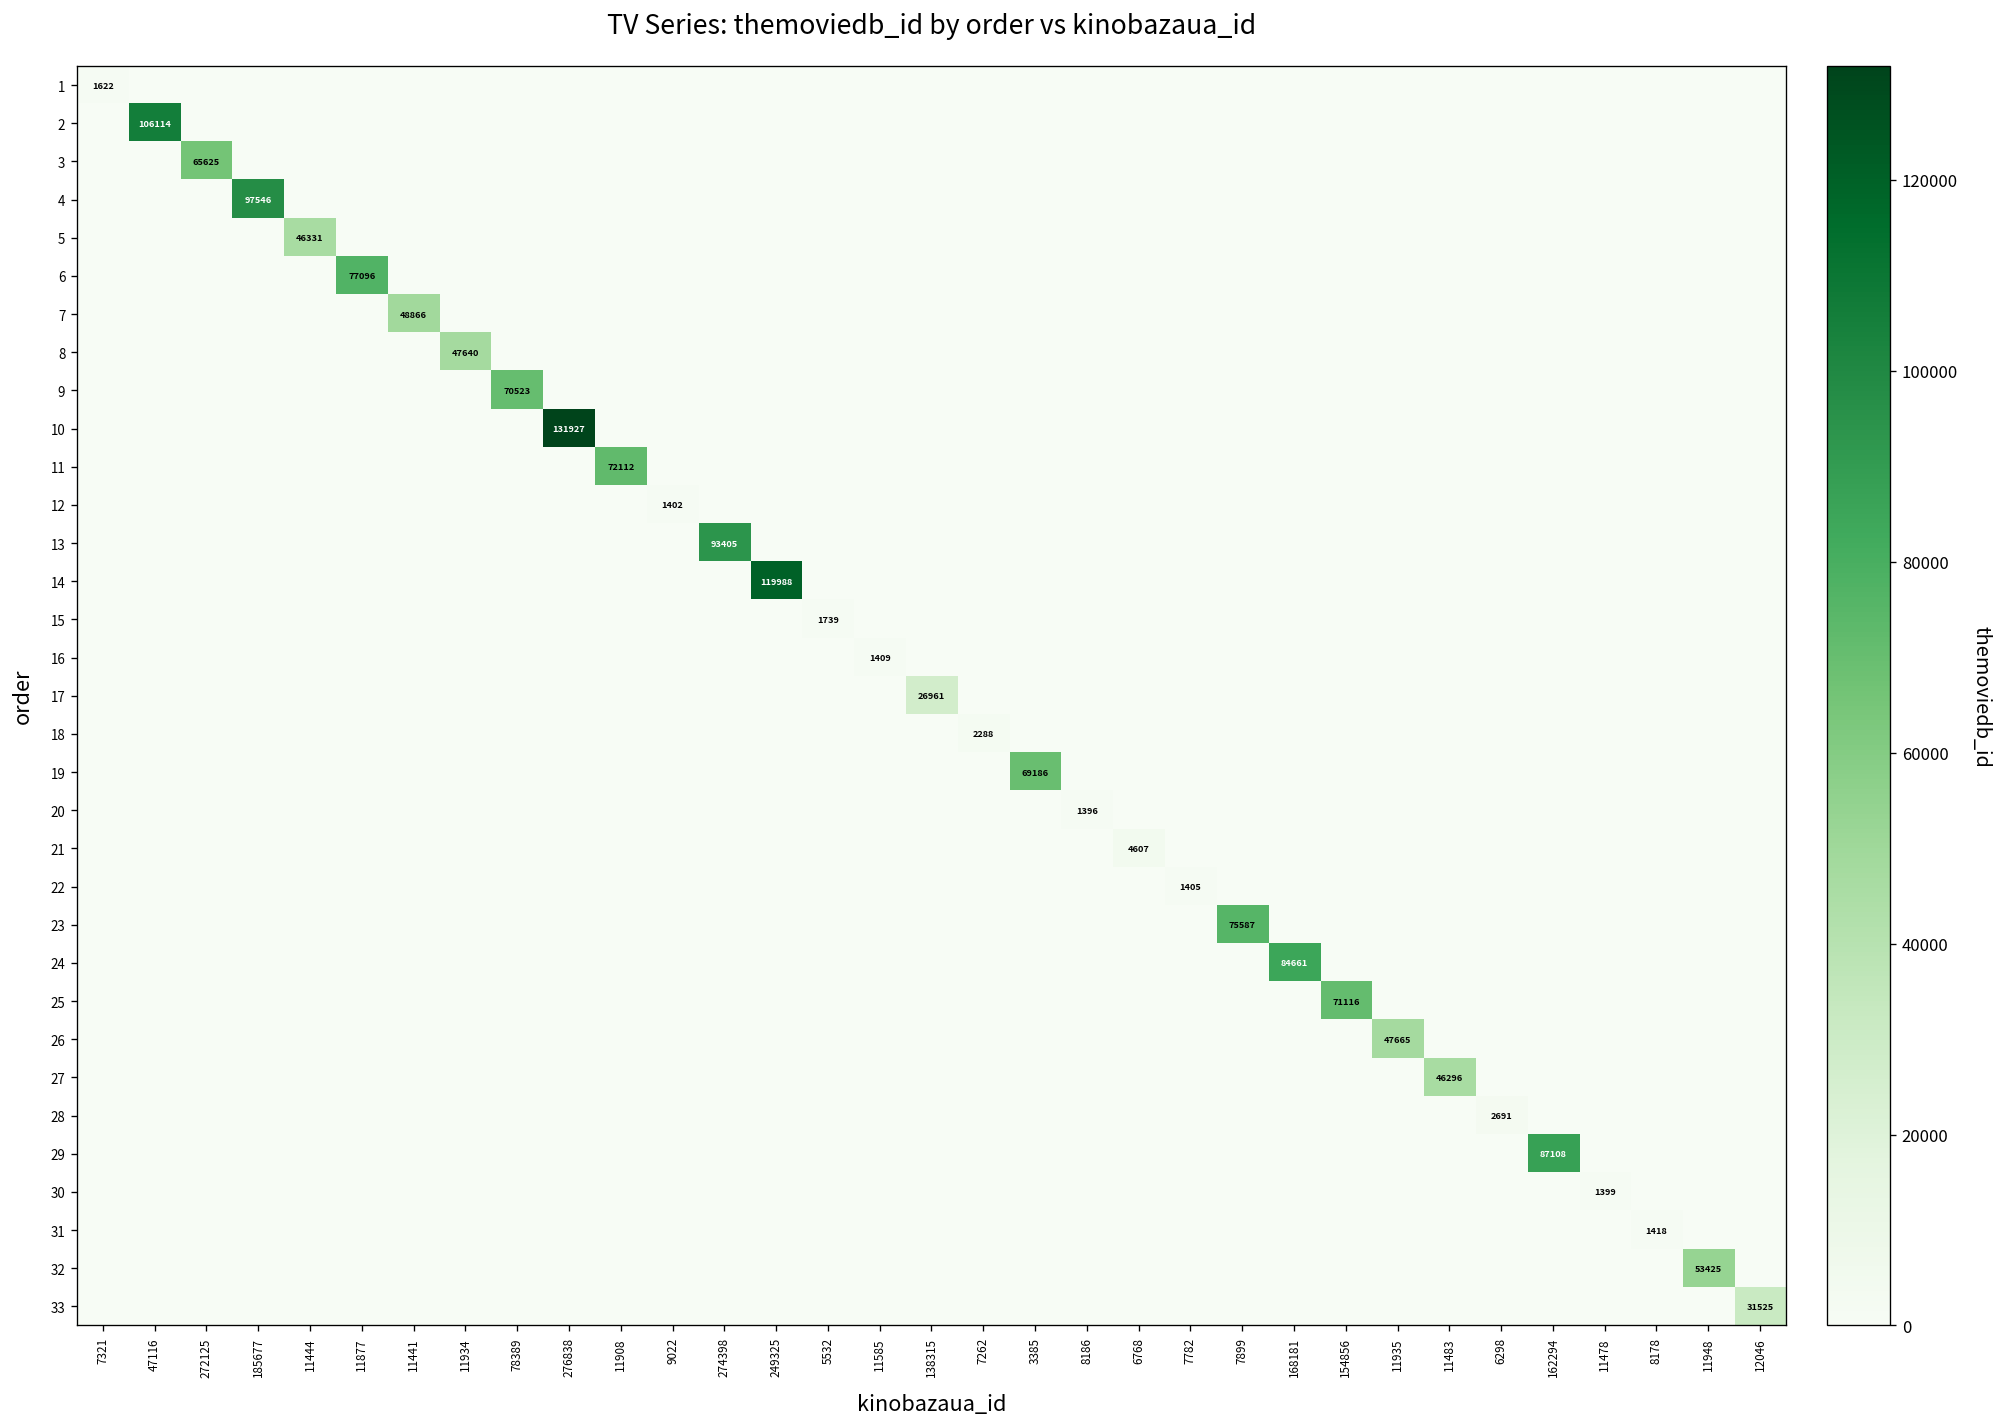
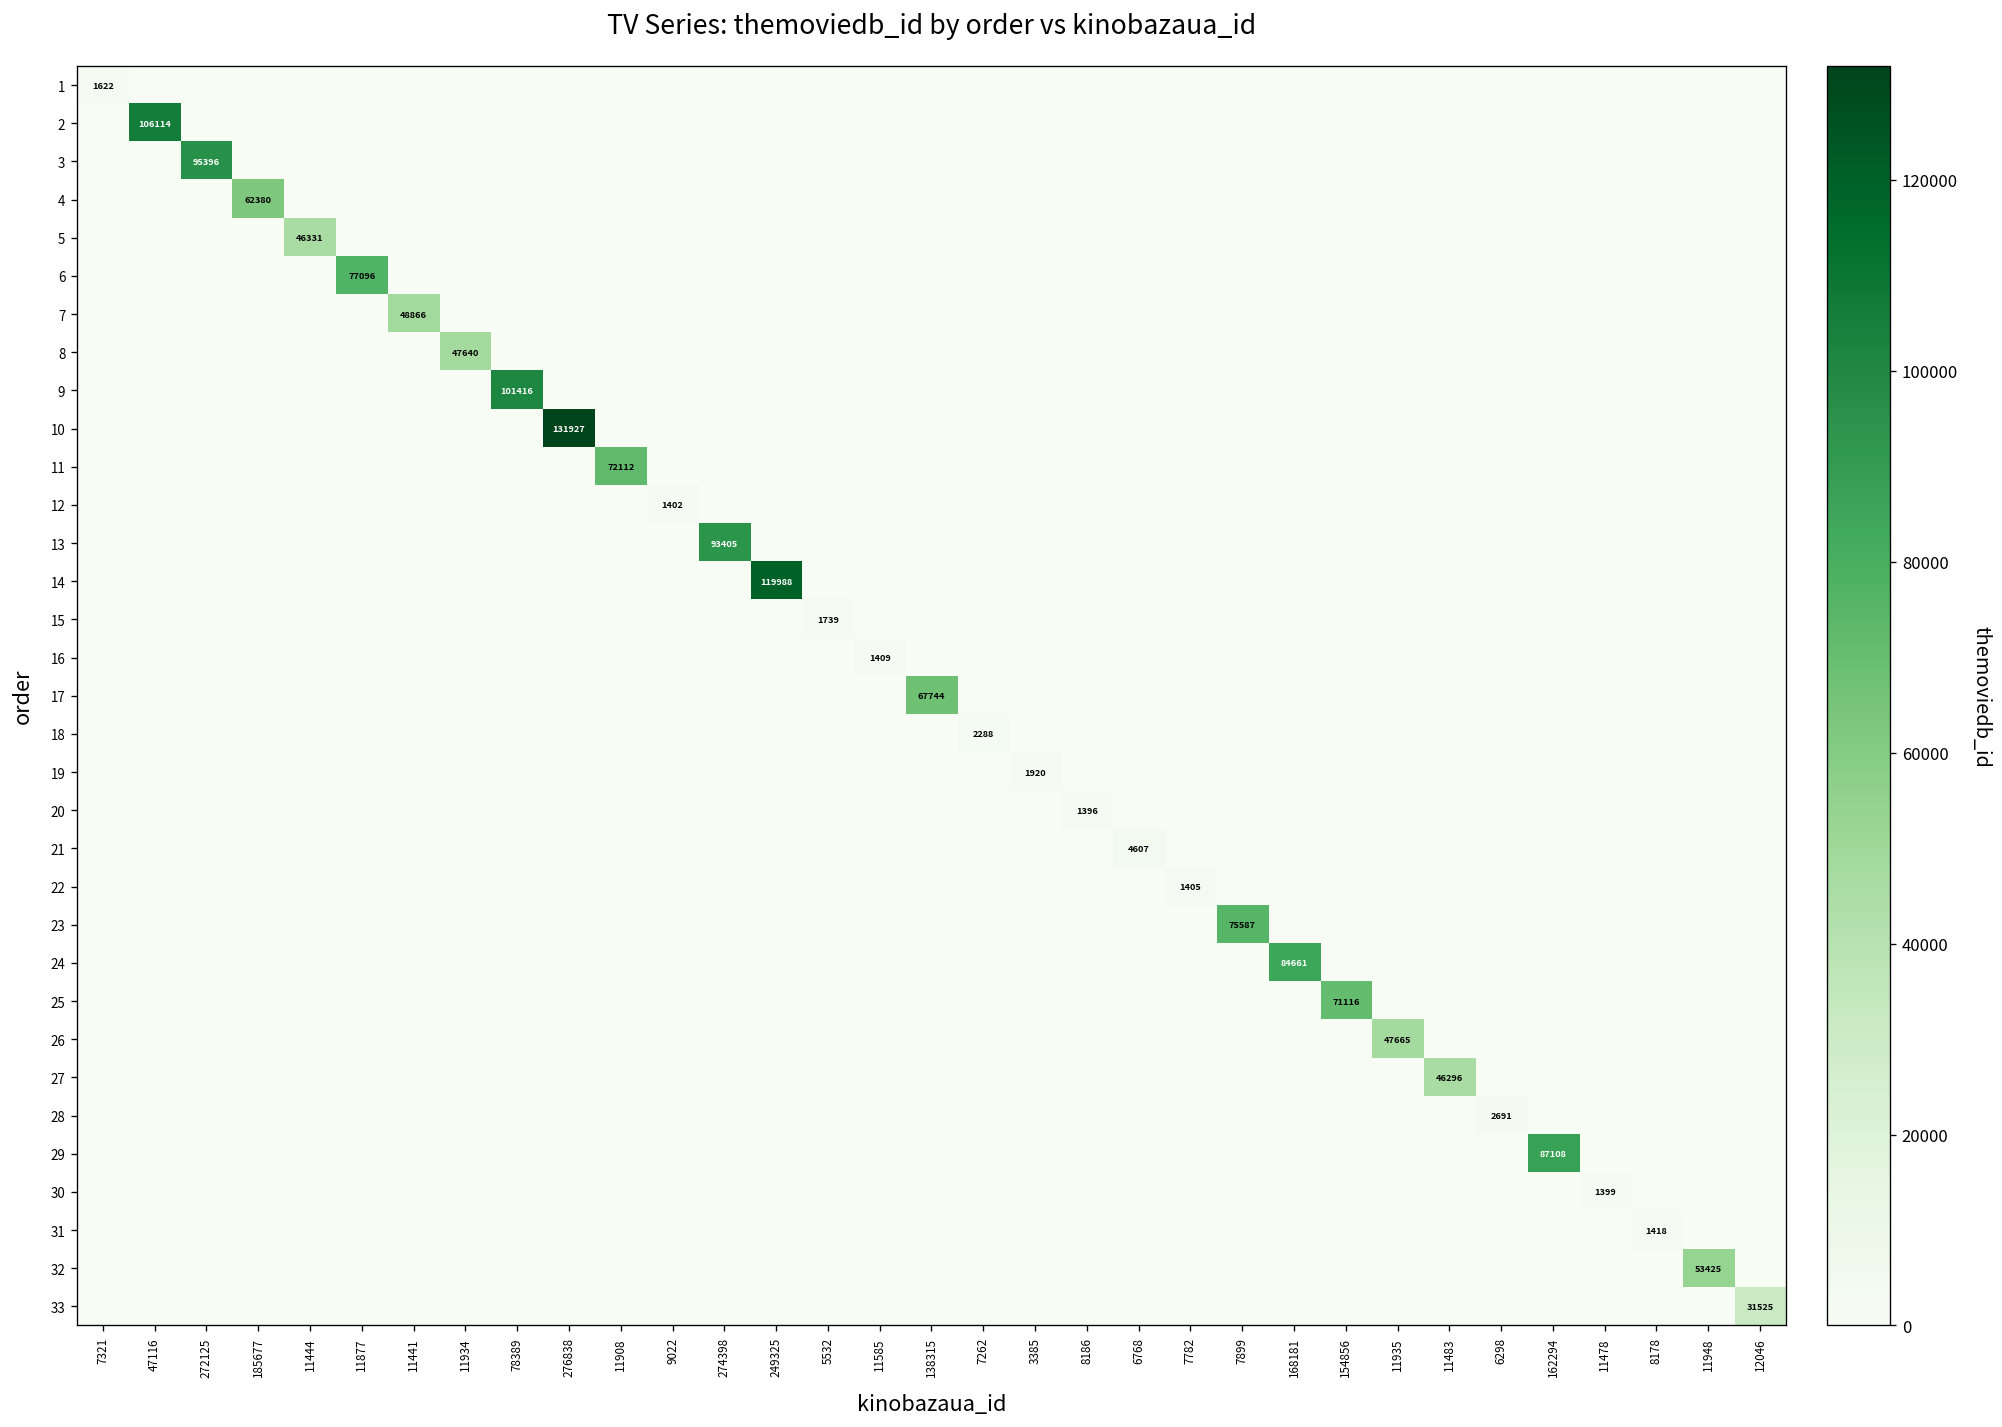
  {
    "1": {
      "7321": 1622
    },
    "2": {
      "47116": 106114
    },
    "3": {
-     "272125": 65625
+     "272125": 95396
    },
    "4": {
-     "185677": 97546
+     "185677": 62380
    },
    "5": {
      "11444": 46331
    },
    "6": {
      "11877": 77096
    },
    "7": {
      "11441": 48866
    },
    "8": {
      "11934": 47640
    },
    "9": {
-     "78389": 70523
+     "78389": 101416
    },
    "10": {
      "276838": 131927
    },
    "11": {
      "11908": 72112
    },
    "12": {
      "9022": 1402
    },
    "13": {
      "274398": 93405
    },
    "14": {
      "249325": 119988
    },
    "15": {
      "5532": 1739
    },
    "16": {
      "11585": 1409
    },
    "17": {
-     "138315": 26961
+     "138315": 67744
    },
    "18": {
      "7262": 2288
    },
    "19": {
-     "3385": 69186
+     "3385": 1920
    },
    "20": {
      "8186": 1396
    },
    "21": {
      "6768": 4607
    },
    "22": {
      "7782": 1405
    },
    "23": {
      "7899": 75587
    },
    "24": {
      "168181": 84661
    },
    "25": {
      "154856": 71116
    },
    "26": {
      "11935": 47665
    },
    "27": {
      "11483": 46296
    },
    "28": {
      "6298": 2691
    },
    "29": {
      "162294": 87108
    },
    "30": {
      "11478": 1399
    },
    "31": {
      "8178": 1418
    },
    "32": {
      "11948": 53425
    },
    "33": {
      "12046": 31525
    }
  }
